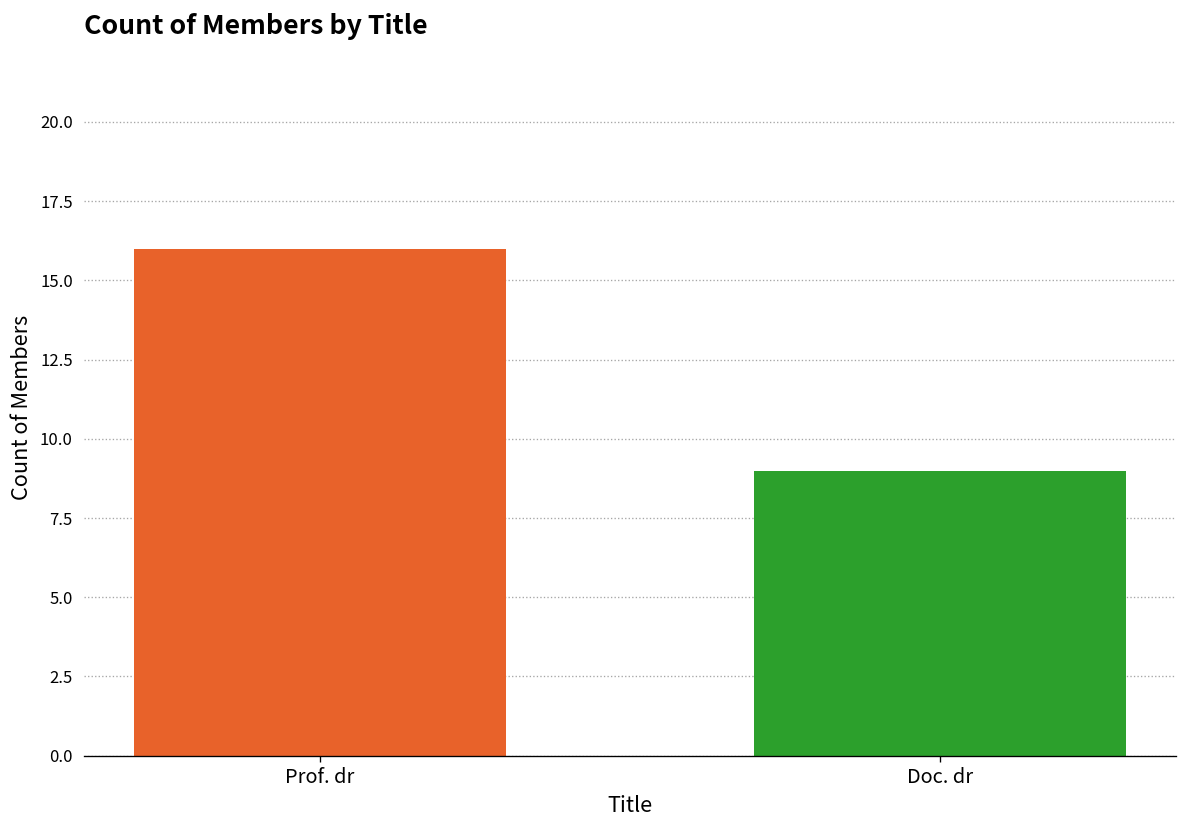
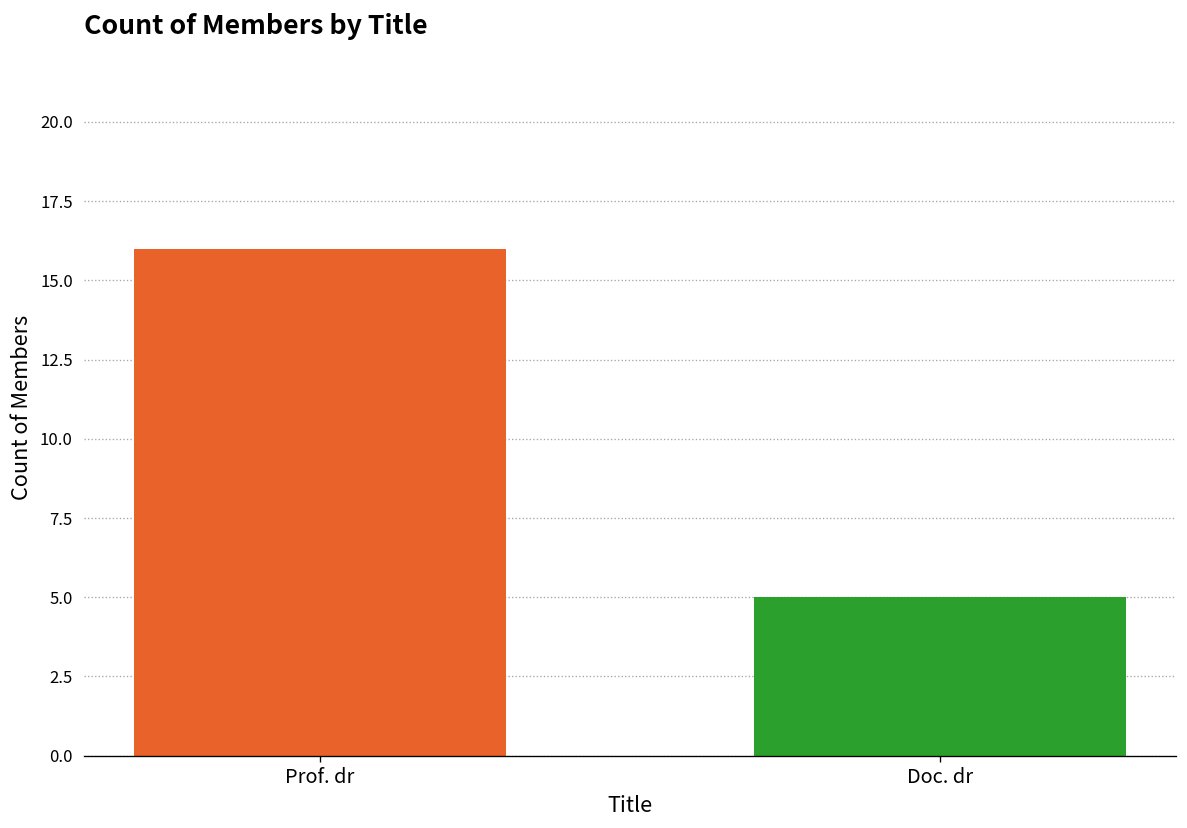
  {
    "Prof. dr": 16,
-   "Doc. dr": 9
+   "Doc. dr": 5
  }
